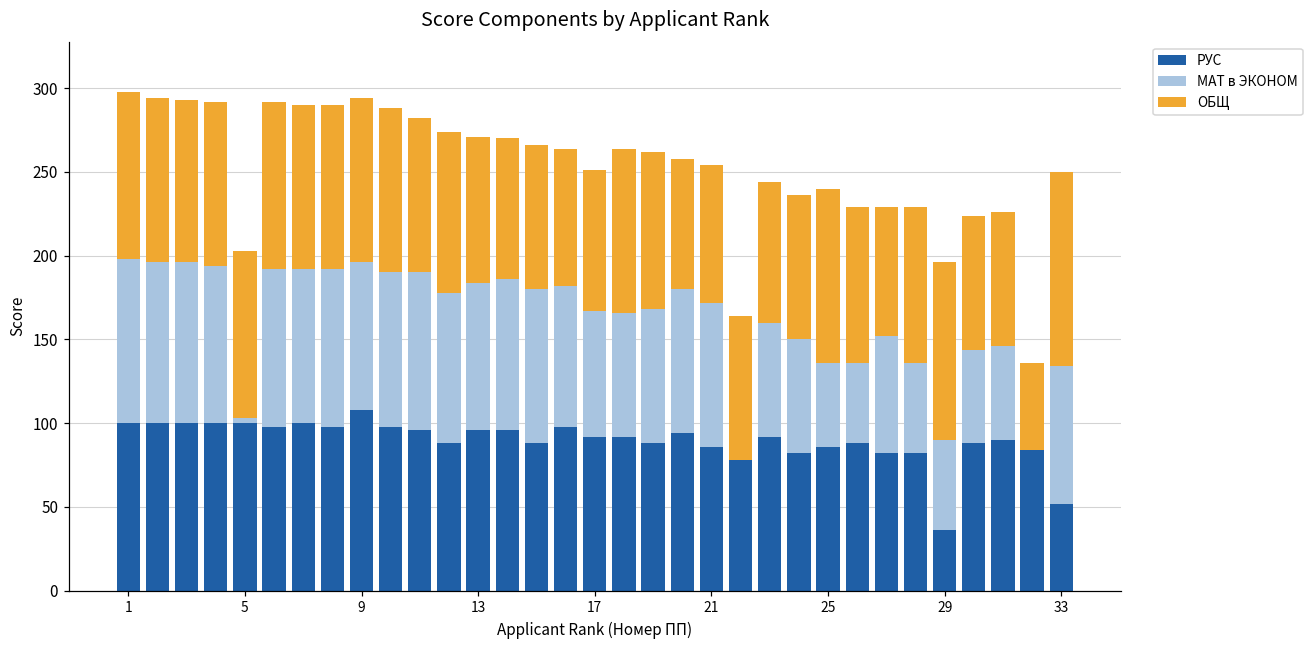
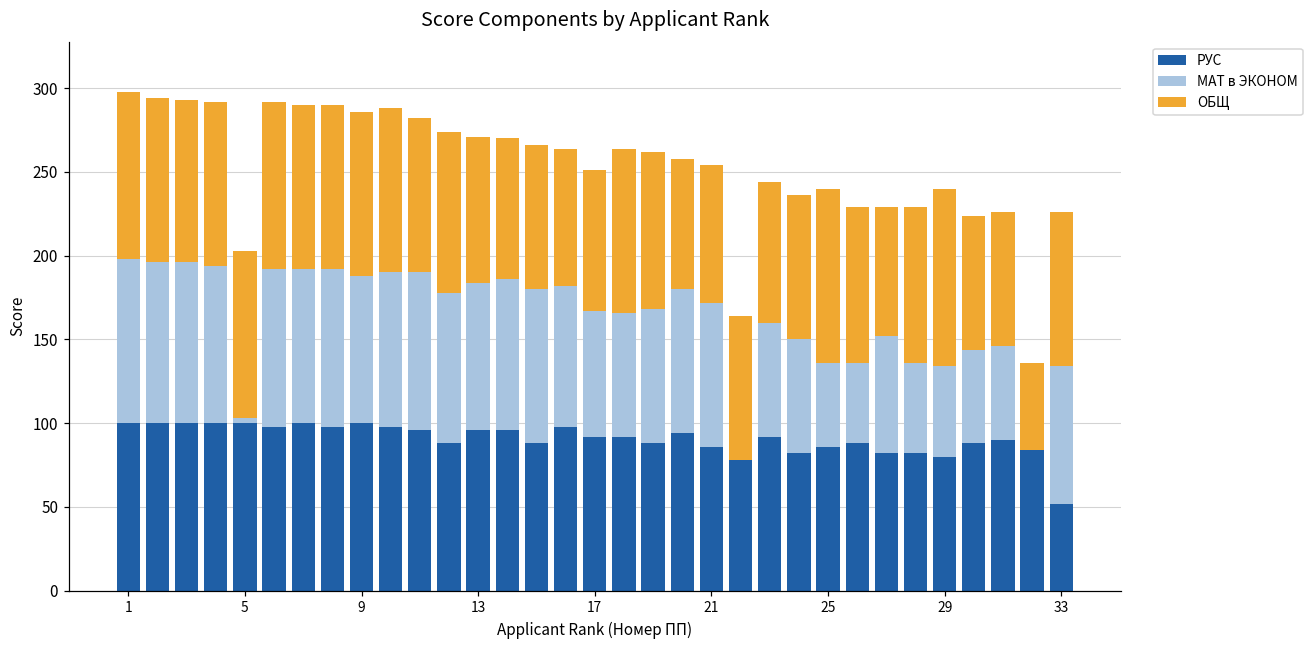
  {
    "РУС": {
      "1": 100,
      "5": 100,
-     "9": 108,
+     "9": 100,
      "13": 96,
      "17": 92,
      "21": 86,
      "25": 86,
-     "29": 36,
+     "29": 80,
      "33": 52
    },
    "МАТ в ЭКОНОМ": {
      "1": 98,
      "5": 3,
      "9": 88,
      "13": 88,
      "17": 75,
      "21": 86,
      "25": 50,
      "29": 54,
      "33": 82
    },
    "ОБЩ": {
      "1": 100,
      "5": 100,
      "9": 98,
      "13": 87,
      "17": 84,
      "21": 82,
      "25": 104,
      "29": 106,
-     "33": 116
+     "33": 92
    }
  }
